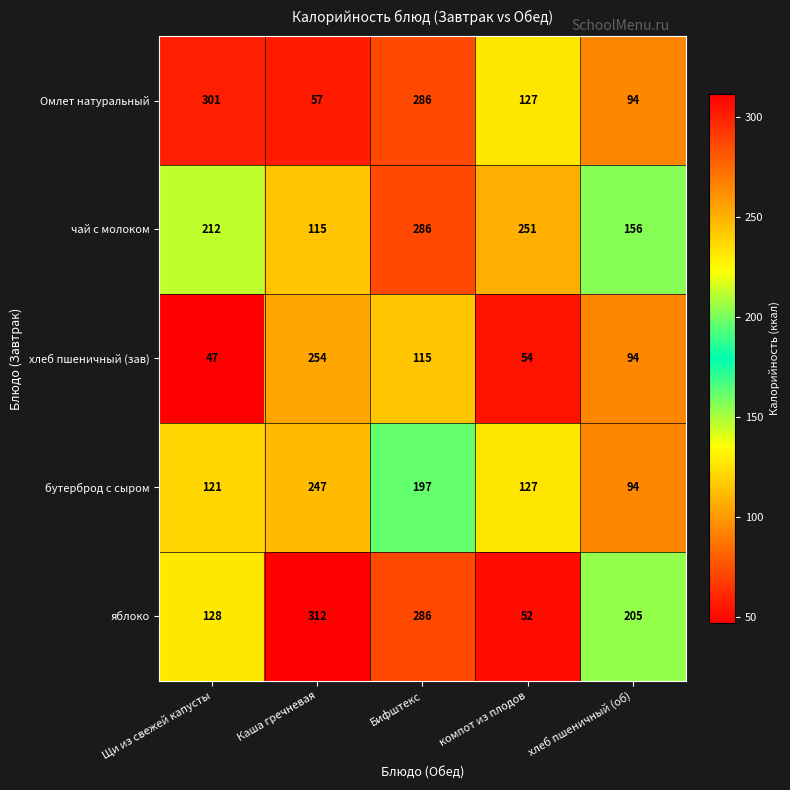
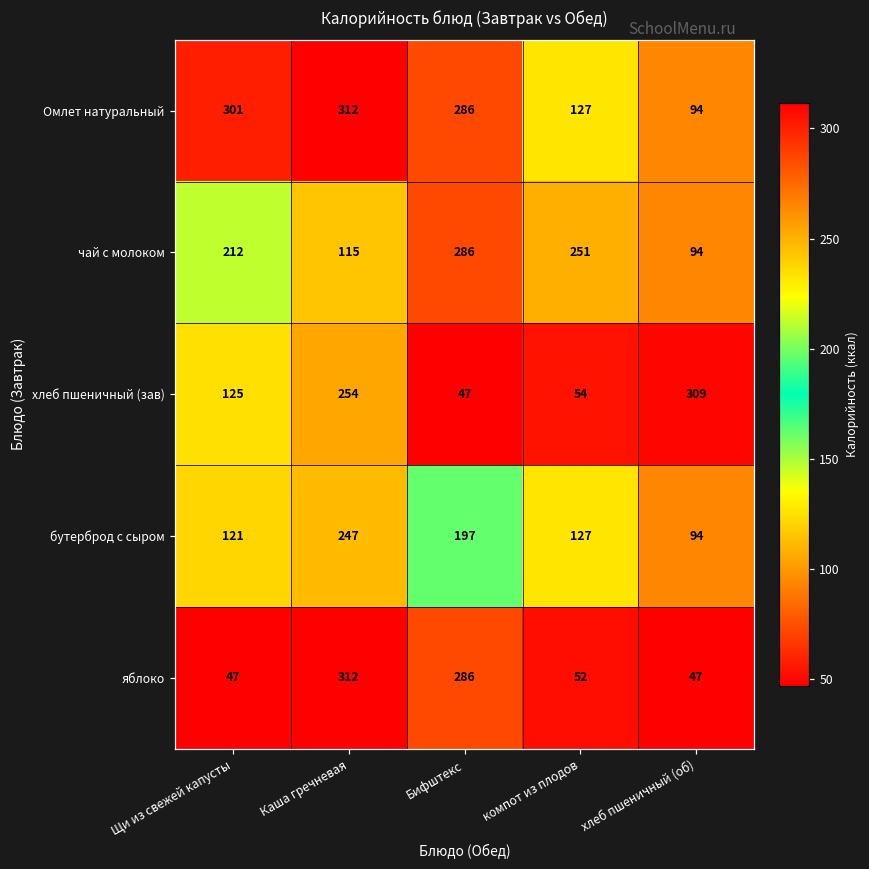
  {
    "Омлет натуральный": {
      "Щи из свежей капусты": 301,
-     "Каша гречневая": 57,
+     "Каша гречневая": 312,
      "Бифштекс": 286,
      "компот из плодов": 127,
      "хлеб пшеничный (об)": 94
    },
    "чай с молоком": {
      "Щи из свежей капусты": 212,
      "Каша гречневая": 115,
      "Бифштекс": 286,
      "компот из плодов": 251,
-     "хлеб пшеничный (об)": 156
+     "хлеб пшеничный (об)": 94
    },
    "хлеб пшеничный (зав)": {
-     "Щи из свежей капусты": 47,
+     "Щи из свежей капусты": 125,
      "Каша гречневая": 254,
-     "Бифштекс": 115,
+     "Бифштекс": 47,
      "компот из плодов": 54,
-     "хлеб пшеничный (об)": 94
+     "хлеб пшеничный (об)": 309
    },
    "бутерброд с сыром": {
      "Щи из свежей капусты": 121,
      "Каша гречневая": 247,
      "Бифштекс": 197,
      "компот из плодов": 127,
      "хлеб пшеничный (об)": 94
    },
    "яблоко": {
-     "Щи из свежей капусты": 128,
+     "Щи из свежей капусты": 47,
      "Каша гречневая": 312,
      "Бифштекс": 286,
      "компот из плодов": 52,
-     "хлеб пшеничный (об)": 205
+     "хлеб пшеничный (об)": 47
    }
  }
